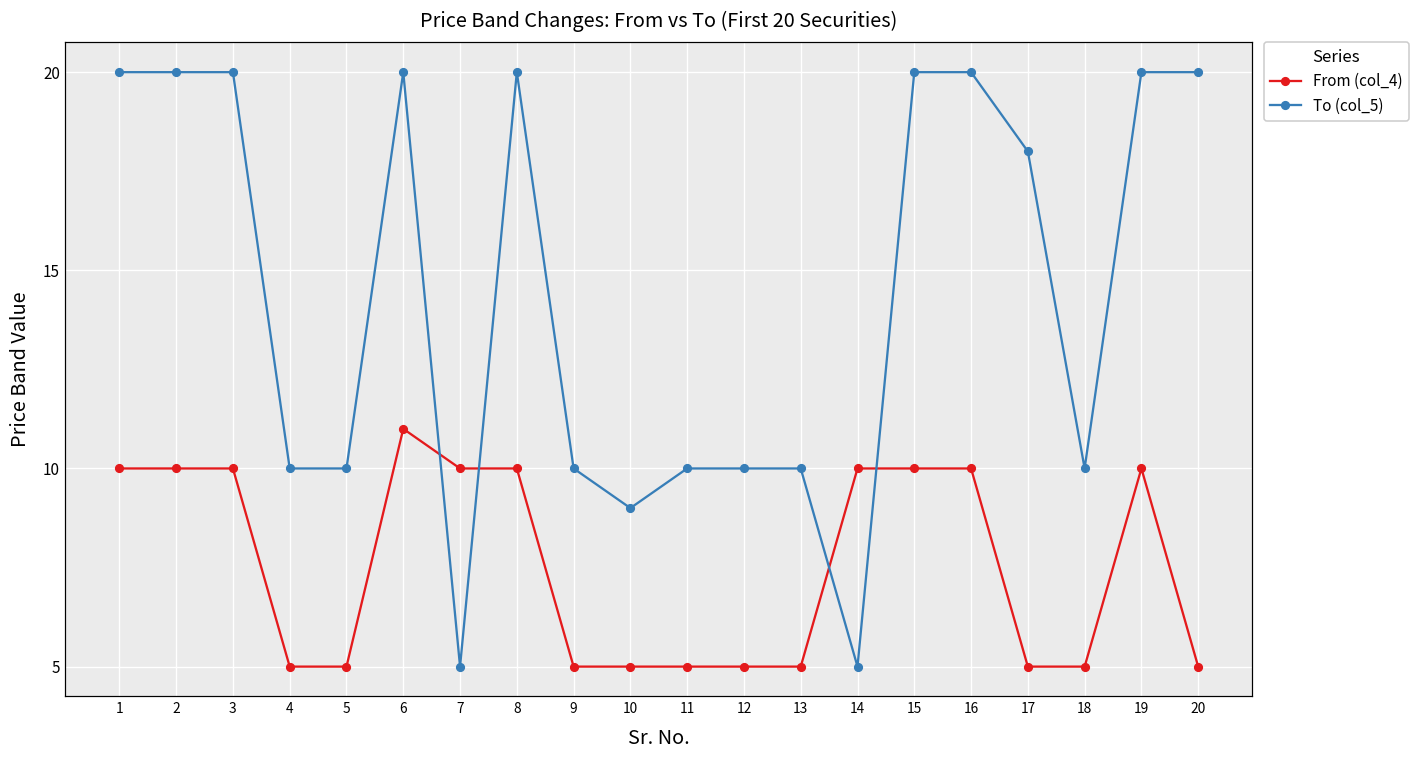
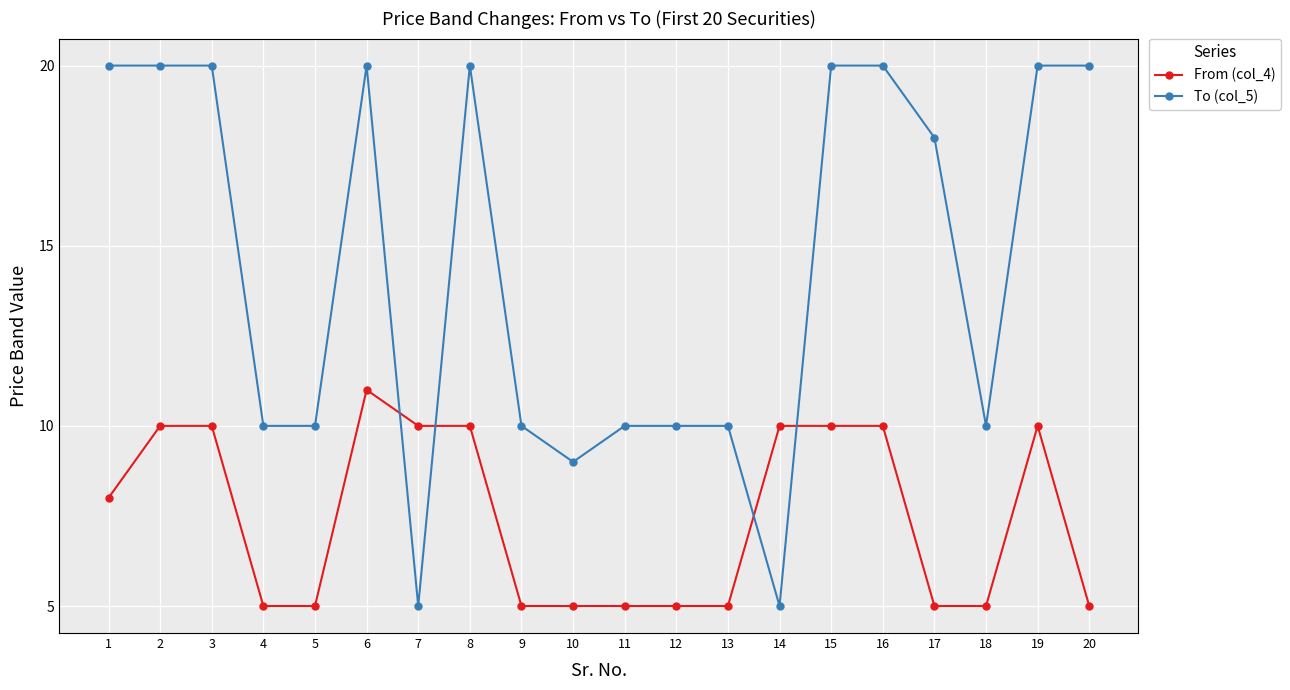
  {
    "From (col_4)": {
-     "1": 10,
+     "1": 8,
      "2": 10,
      "3": 10,
      "4": 5,
      "5": 5,
      "6": 11,
      "7": 10,
      "8": 10,
      "9": 5,
      "10": 5,
      "11": 5,
      "12": 5,
      "13": 5,
      "14": 10,
      "15": 10,
      "16": 10,
      "17": 5,
      "18": 5,
      "19": 10,
      "20": 5
    },
    "To (col_5)": {
      "1": 20,
      "2": 20,
      "3": 20,
      "4": 10,
      "5": 10,
      "6": 20,
      "7": 5,
      "8": 20,
      "9": 10,
      "10": 9,
      "11": 10,
      "12": 10,
      "13": 10,
      "14": 5,
      "15": 20,
      "16": 20,
      "17": 18,
      "18": 10,
      "19": 20,
      "20": 20
    }
  }
